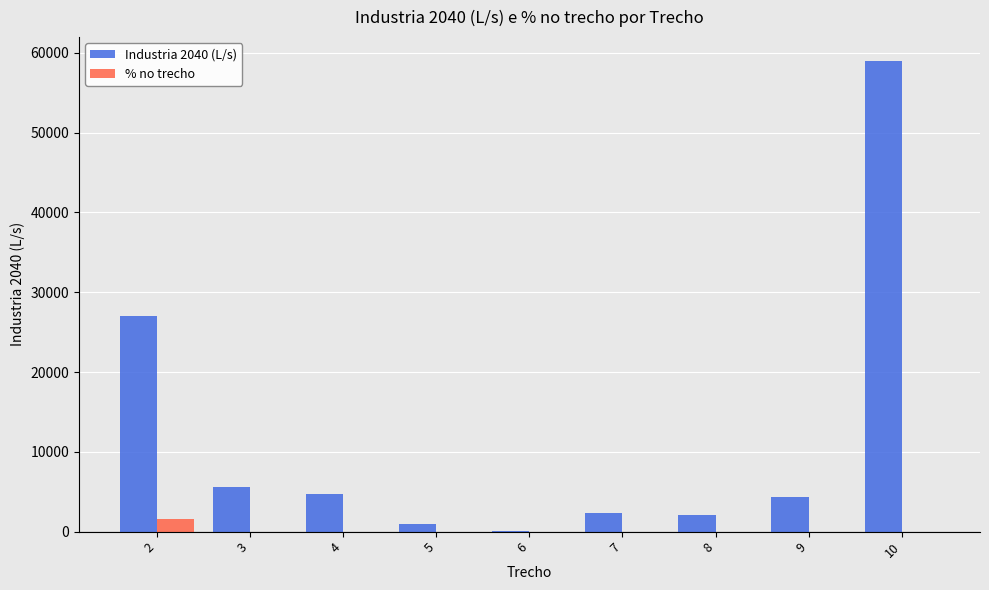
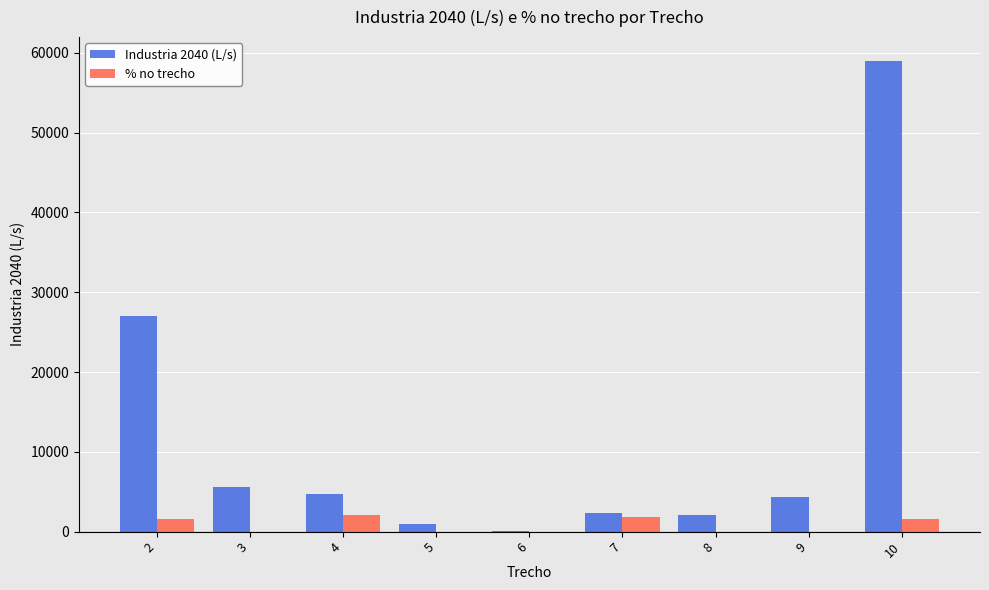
  {
    "Industria 2040 (L/s)": {
      "2": 27000,
      "3": 6000,
      "4": 5000,
      "5": 1000,
      "7": 2000,
      "8": 2000,
      "9": 4000,
      "10": 59000
    },
    "% no trecho": {
      "2": 2000,
-     "4": 0,
-     "7": 0,
-     "10": 0
+     "4": 2000,
+     "7": 2000,
+     "10": 2000
    }
  }
